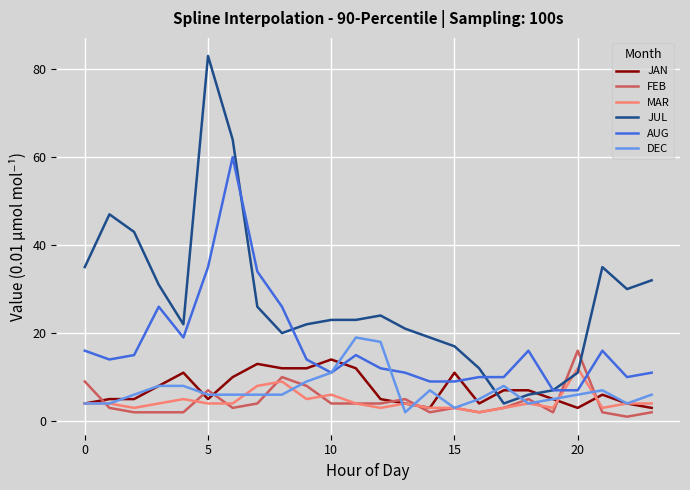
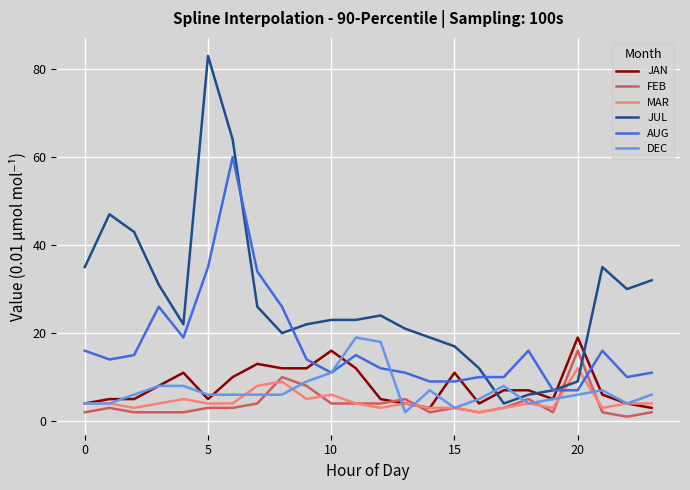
  {
    "JAN": {
      "5": 5,
-     "10": 14,
+     "10": 16,
      "15": 11,
-     "20": 3
+     "20": 19
    },
    "FEB": {
-     "0": 9,
-     "5": 7,
+     "0": 2,
+     "5": 3,
      "10": 4,
      "20": 16
    },
    "MAR": {
      "5": 4,
      "10": 6,
      "20": 12
    },
    "JUL": {
      "0": 35,
      "5": 83,
      "10": 23,
      "15": 17,
-     "20": 11
+     "20": 9
    }
  }
